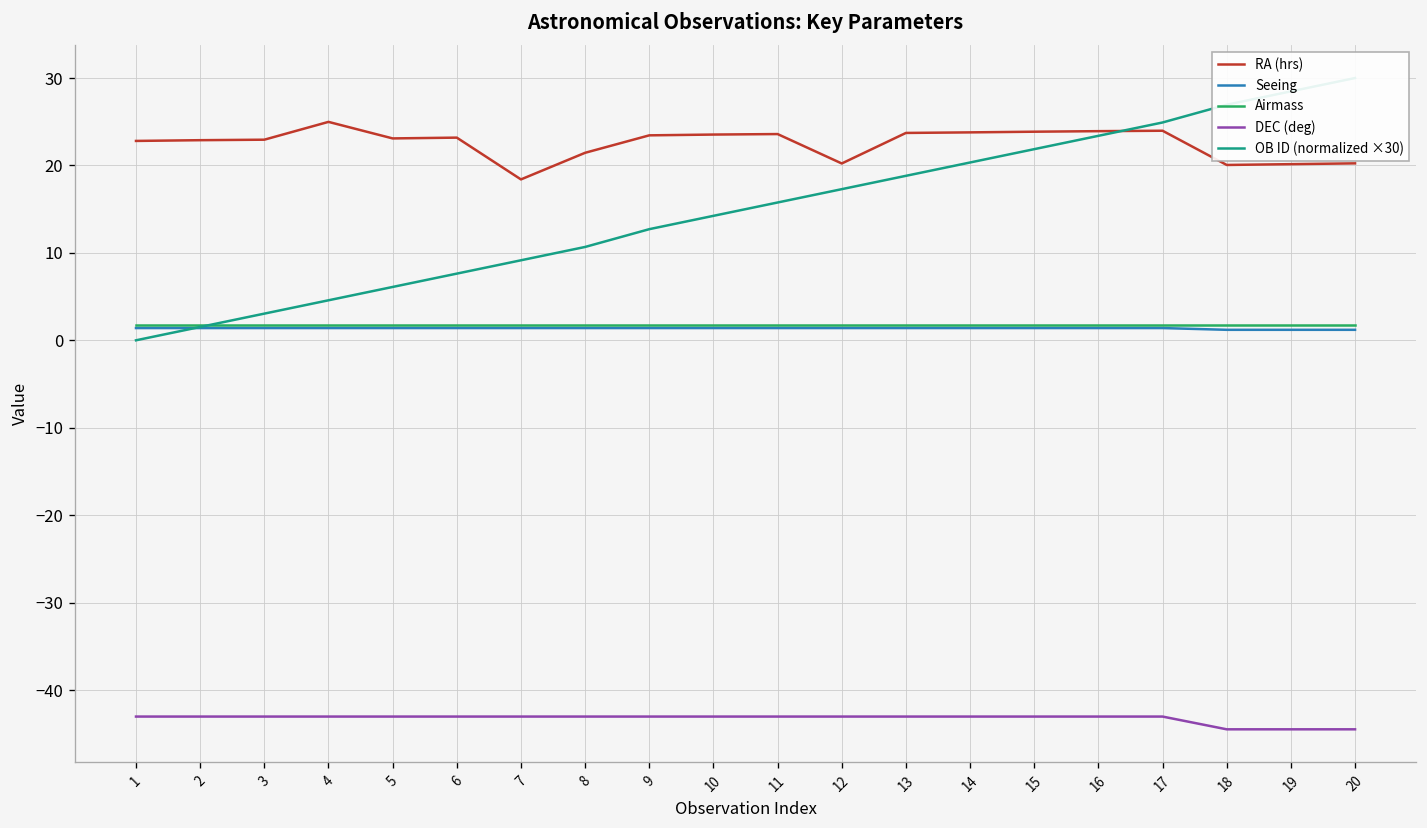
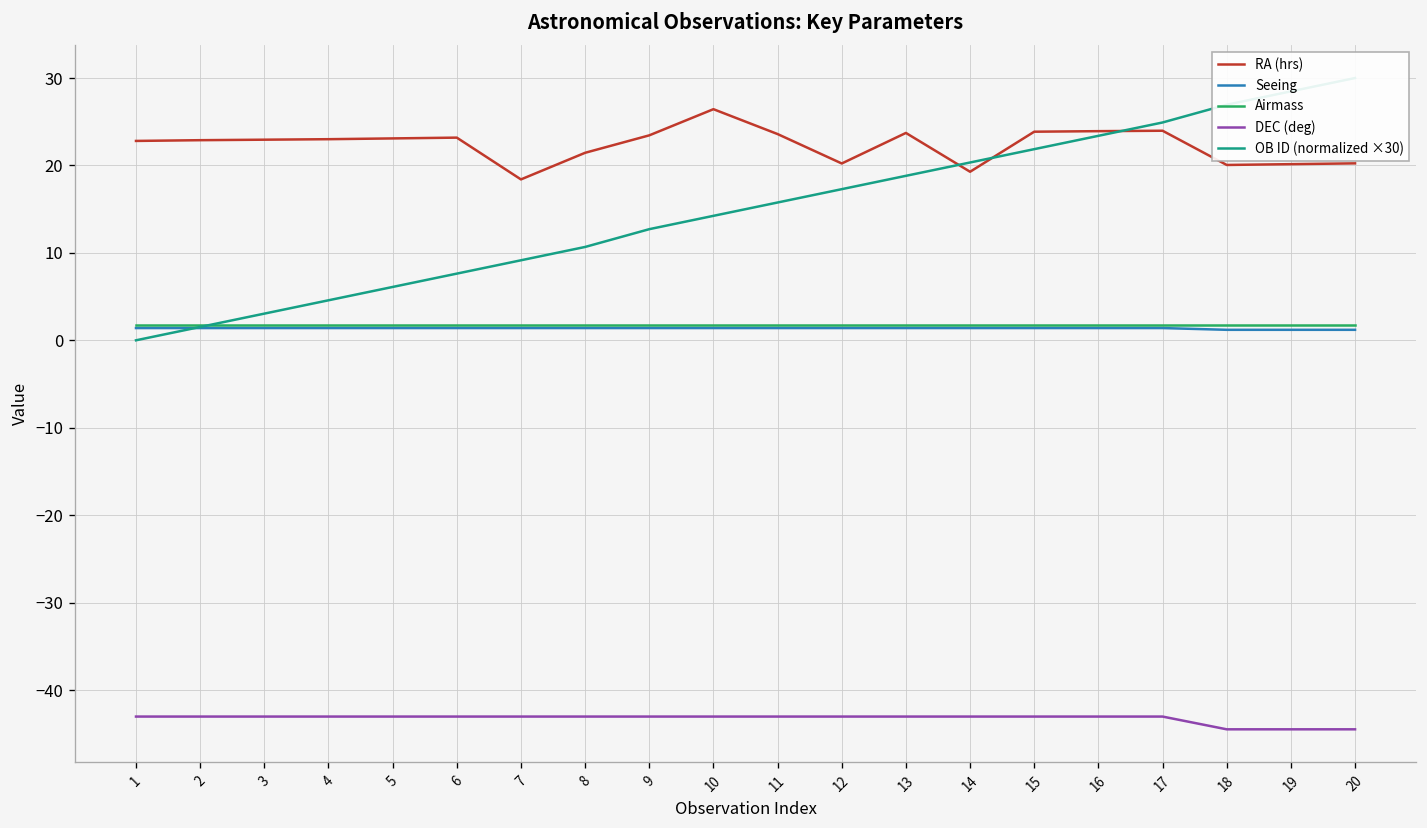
  {
    "RA (hrs)": {
      "1": 23,
      "2": 23,
      "3": 23,
-     "4": 25,
+     "4": 23,
      "5": 23,
      "6": 23,
      "7": 18,
      "8": 21,
      "9": 23,
-     "10": 24,
+     "10": 26,
      "11": 24,
      "12": 20,
      "13": 24,
-     "14": 24,
+     "14": 19,
      "15": 24,
      "16": 24,
      "17": 24,
      "18": 20,
      "19": 20,
      "20": 20
    },
    "Seeing": {
      "18": 1,
      "19": 1,
      "20": 1
    },
    "DEC (deg)": {
      "1": -43,
      "2": -43,
      "3": -43,
      "4": -43,
      "5": -43,
      "6": -43,
      "7": -43,
      "8": -43,
      "9": -43,
      "10": -43,
      "11": -43,
      "12": -43,
      "13": -43,
      "14": -43,
      "15": -43,
      "16": -43,
      "17": -43,
      "18": -44,
      "19": -44,
      "20": -44
    }
  }
